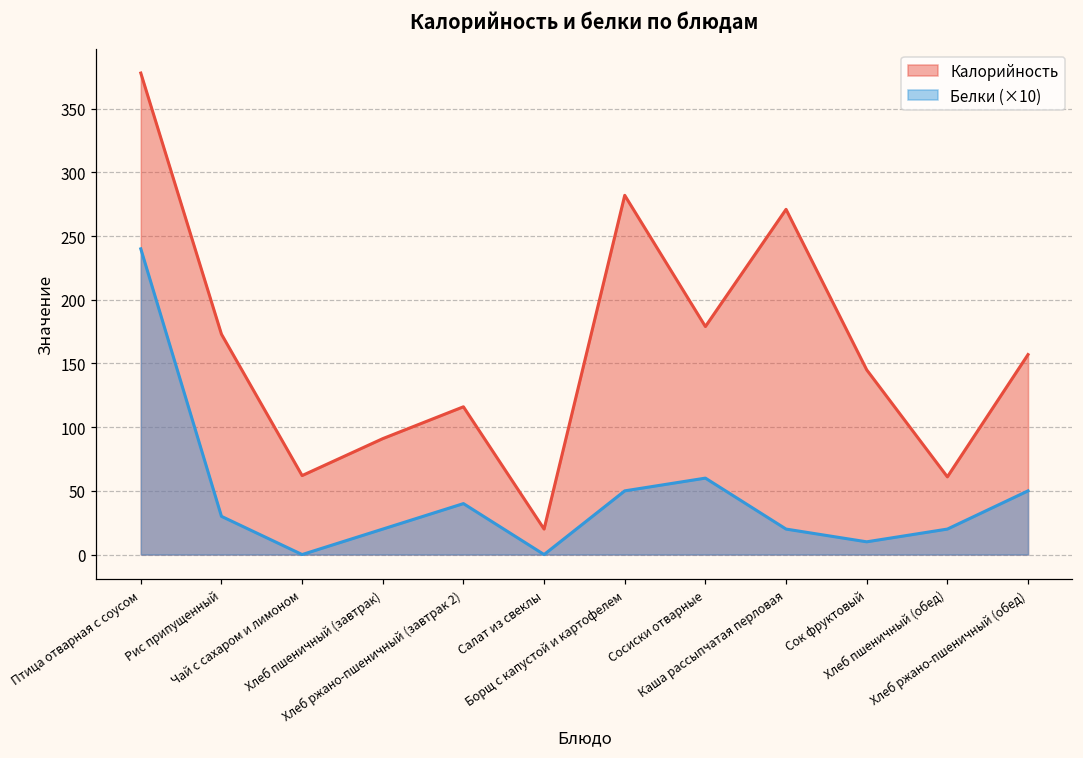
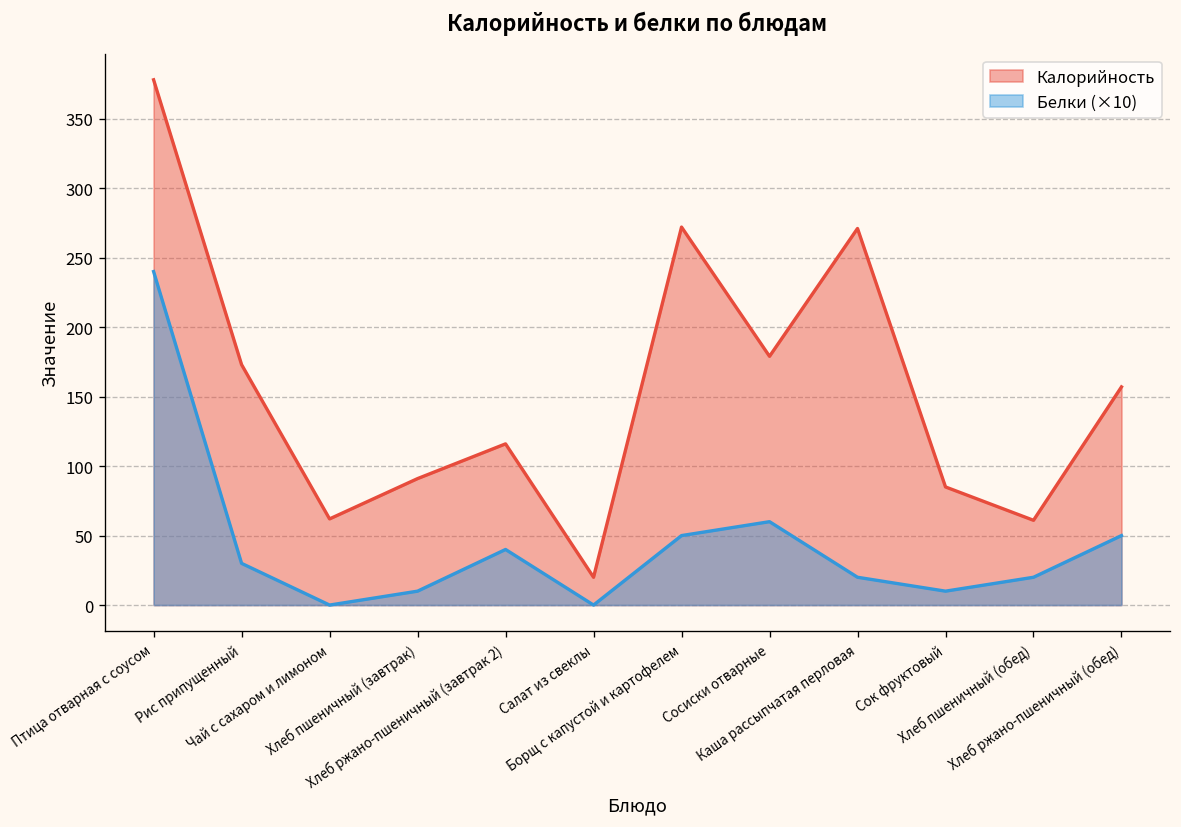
  {
    "Калорийность": {
      "Птица отварная с соусом": 378,
      "Рис припущенный": 173,
      "Чай с сахаром и лимоном": 62,
      "Хлеб пшеничный (завтрак)": 91,
      "Хлеб ржано-пшеничный (завтрак 2)": 116,
      "Салат из свеклы": 20,
-     "Борщ с капустой и картофелем": 282,
+     "Борщ с капустой и картофелем": 272,
      "Сосиски отварные": 179,
      "Каша рассыпчатая перловая": 271,
-     "Сок фруктовый": 145,
+     "Сок фруктовый": 85,
      "Хлеб пшеничный (обед)": 61,
      "Хлеб ржано-пшеничный (обед)": 157
    },
    "Белки (×10)": {
      "Птица отварная с соусом": 240,
      "Рис припущенный": 30,
      "Чай с сахаром и лимоном": 0,
-     "Хлеб пшеничный (завтрак)": 20,
+     "Хлеб пшеничный (завтрак)": 10,
      "Хлеб ржано-пшеничный (завтрак 2)": 40,
      "Салат из свеклы": 0,
      "Борщ с капустой и картофелем": 50,
      "Сосиски отварные": 60,
      "Каша рассыпчатая перловая": 20,
      "Сок фруктовый": 10,
      "Хлеб пшеничный (обед)": 20,
      "Хлеб ржано-пшеничный (обед)": 50
    }
  }
